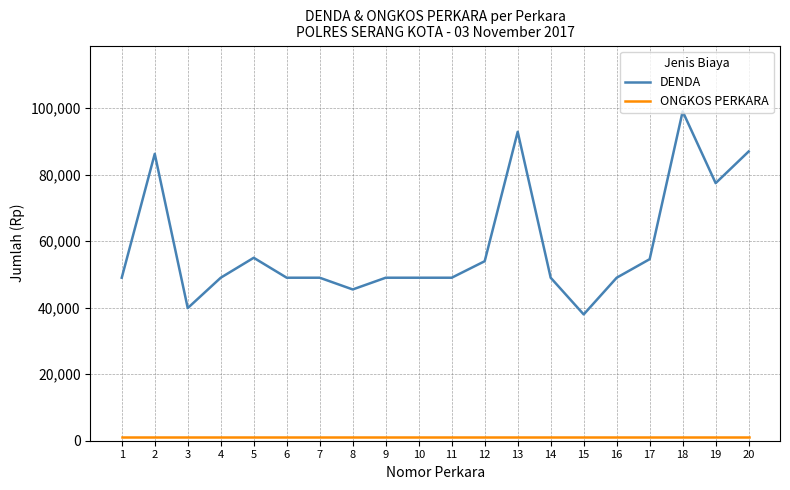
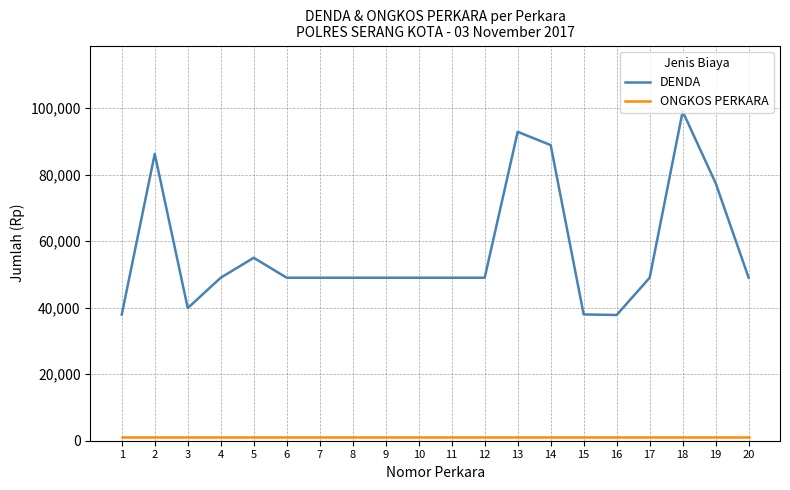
  {
    "DENDA": {
-     "1": "49,000",
+     "1": "38,000",
      "2": "86,000",
      "3": "40,000",
      "4": "49,000",
      "5": "55,000",
      "6": "49,000",
      "7": "49,000",
-     "8": "45,000",
+     "8": "49,000",
      "9": "49,000",
      "10": "49,000",
      "11": "49,000",
-     "12": "54,000",
+     "12": "49,000",
      "13": "93,000",
-     "14": "49,000",
+     "14": "89,000",
      "15": "38,000",
-     "16": "49,000",
-     "17": "55,000",
+     "16": "38,000",
+     "17": "49,000",
      "19": "77,000",
-     "20": "87,000"
+     "20": "49,000"
    },
    "ONGKOS PERKARA": {
      "1": "1,000",
      "2": "1,000",
      "3": "1,000",
      "4": "1,000",
      "5": "1,000",
      "6": "1,000",
      "7": "1,000",
      "8": "1,000",
      "9": "1,000",
      "10": "1,000",
      "11": "1,000",
      "12": "1,000",
      "13": "1,000",
      "14": "1,000",
      "15": "1,000",
      "16": "1,000",
      "17": "1,000",
      "18": "1,000",
      "19": "1,000",
      "20": "1,000"
    }
  }
